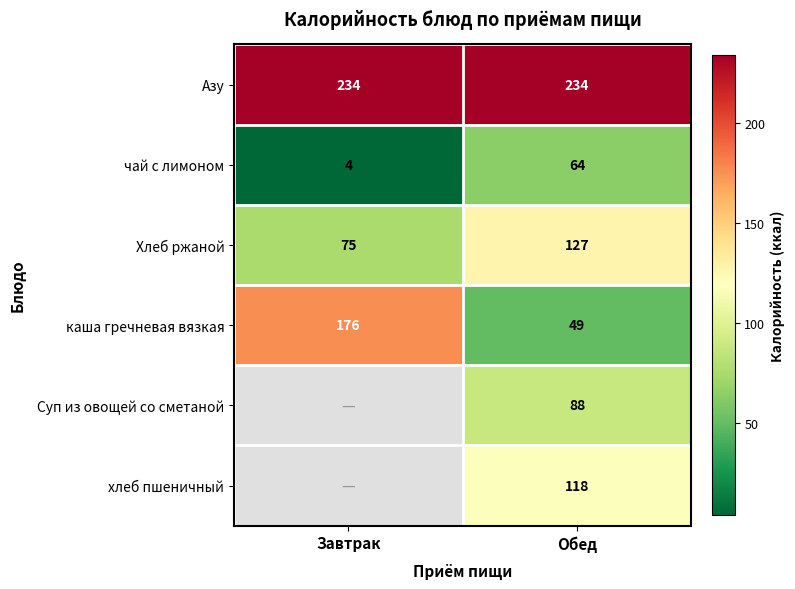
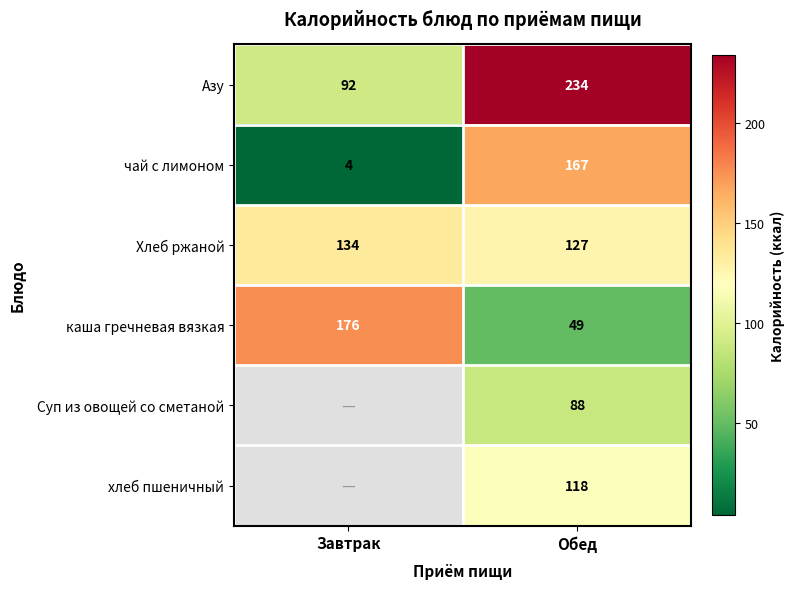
  {
    "Азу": {
-     "Завтрак": 234,
+     "Завтрак": 92,
      "Обед": 234
    },
    "чай с лимоном": {
      "Завтрак": 4,
-     "Обед": 64
+     "Обед": 167
    },
    "Хлеб ржаной": {
-     "Завтрак": 75,
+     "Завтрак": 134,
      "Обед": 127
    },
    "каша гречневая вязкая": {
      "Завтрак": 176,
      "Обед": 49
    },
    "Суп из овощей со сметаной": {
      "Обед": 88
    },
    "хлеб пшеничный": {
      "Обед": 118
    }
  }
